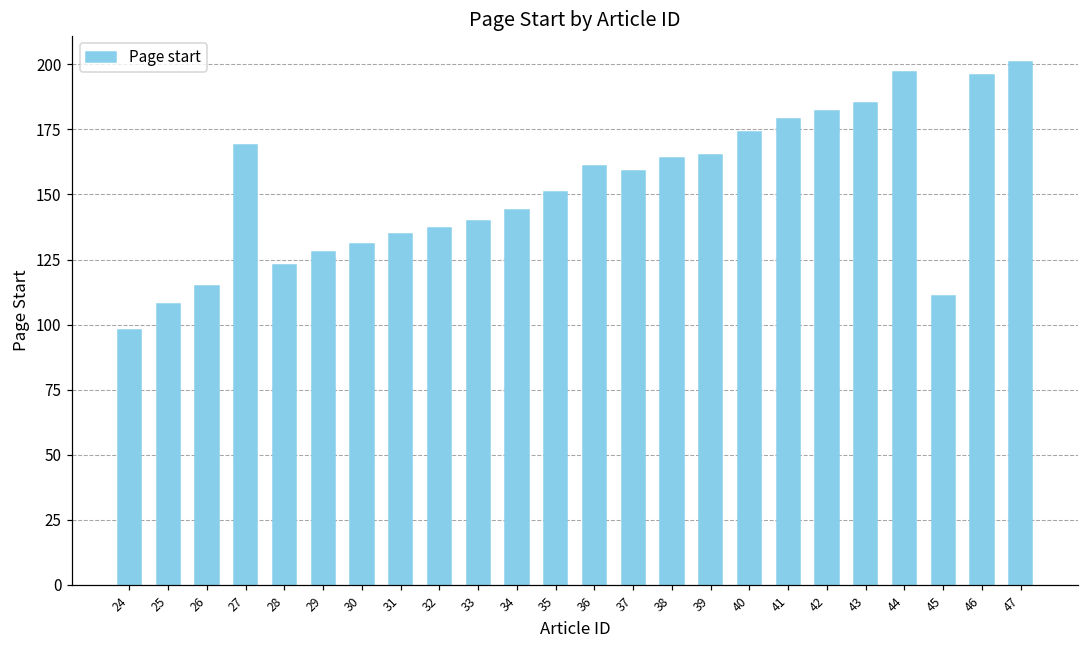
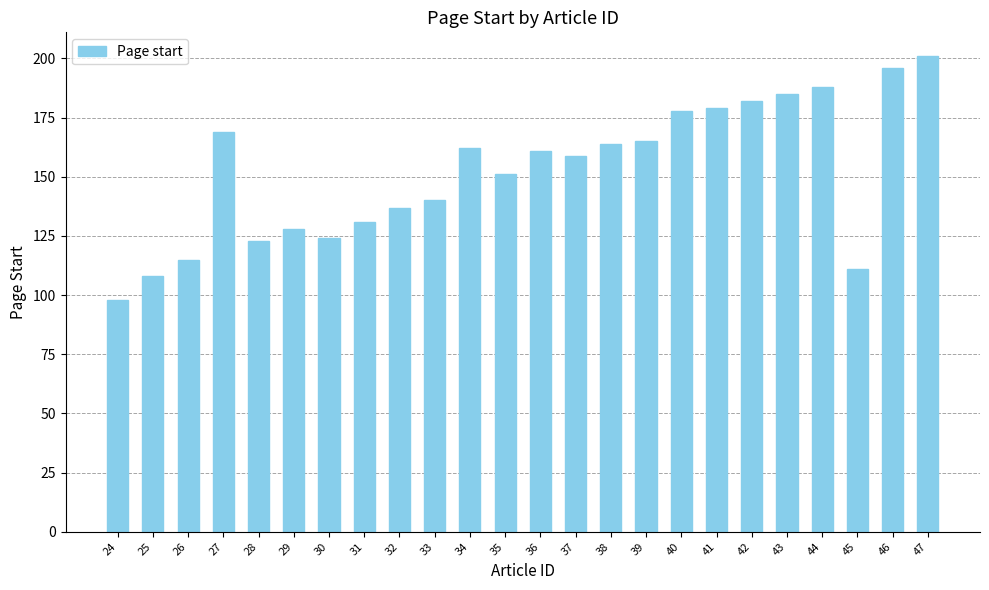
  {
    "24": 98,
    "25": 108,
    "26": 115,
    "27": 169,
    "28": 123,
    "29": 128,
-   "30": 131,
-   "31": 135,
+   "30": 124,
+   "31": 131,
    "32": 137,
    "33": 140,
-   "34": 144,
+   "34": 162,
    "35": 151,
    "36": 161,
    "37": 159,
    "38": 164,
    "39": 165,
-   "40": 174,
+   "40": 178,
    "41": 179,
    "42": 182,
    "43": 185,
-   "44": 197,
+   "44": 188,
    "45": 111,
    "46": 196,
    "47": 201
  }
